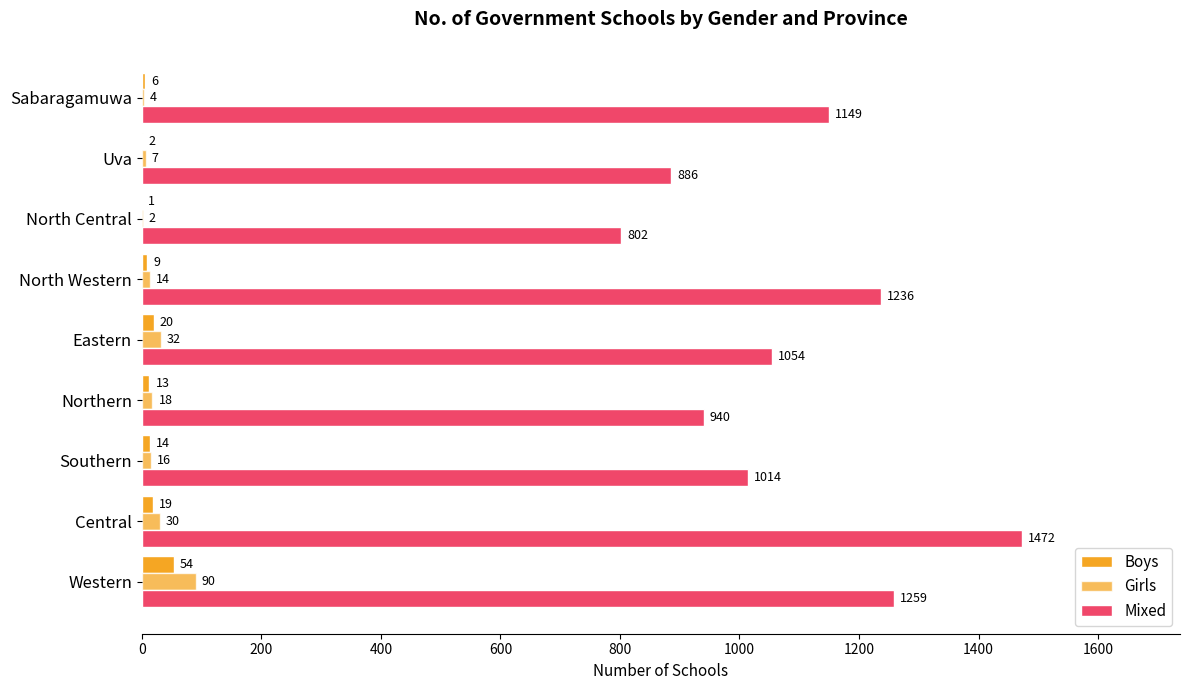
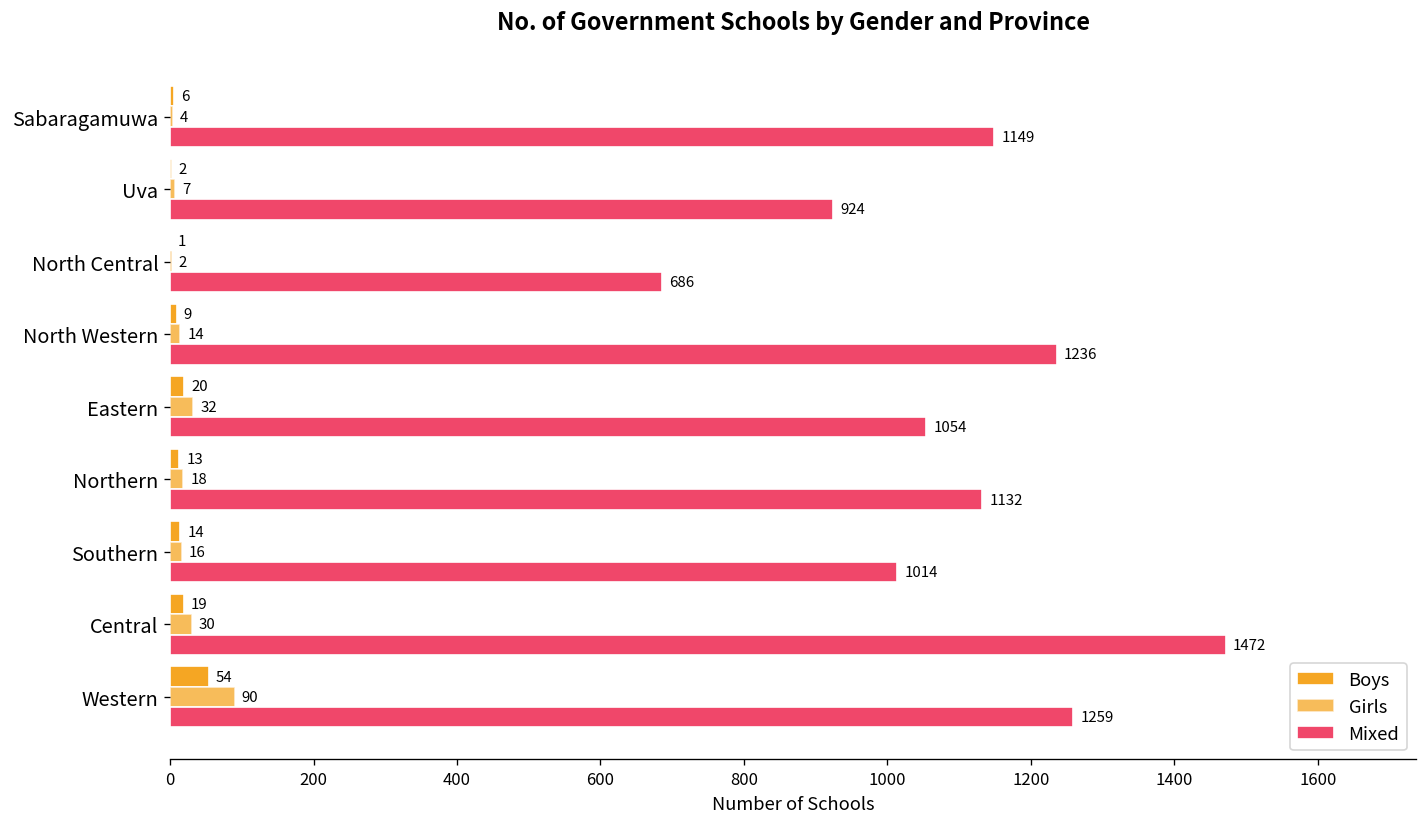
  {
    "Mixed": {
      "Sabaragamuwa": 1149,
-     "Uva": 886,
-     "North Central": 802,
+     "Uva": 924,
+     "North Central": 686,
      "North Western": 1236,
      "Eastern": 1054,
-     "Northern": 940,
+     "Northern": 1132,
      "Southern": 1014,
      "Central": 1472,
      "Western": 1259
    }
  }
